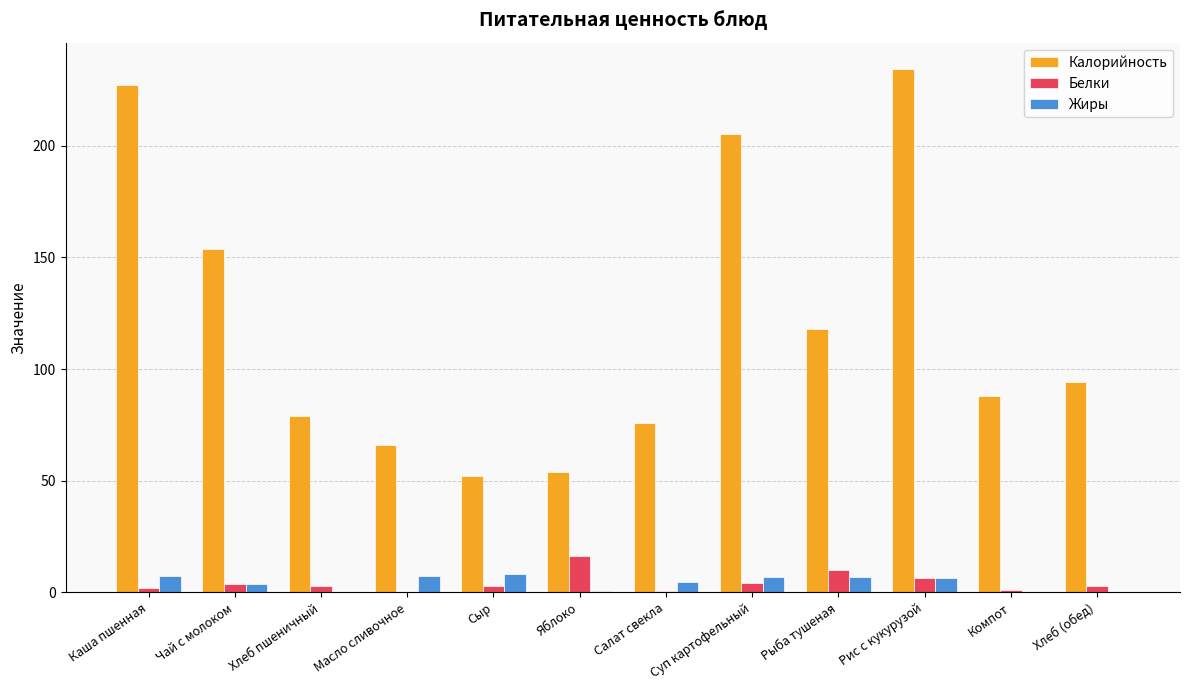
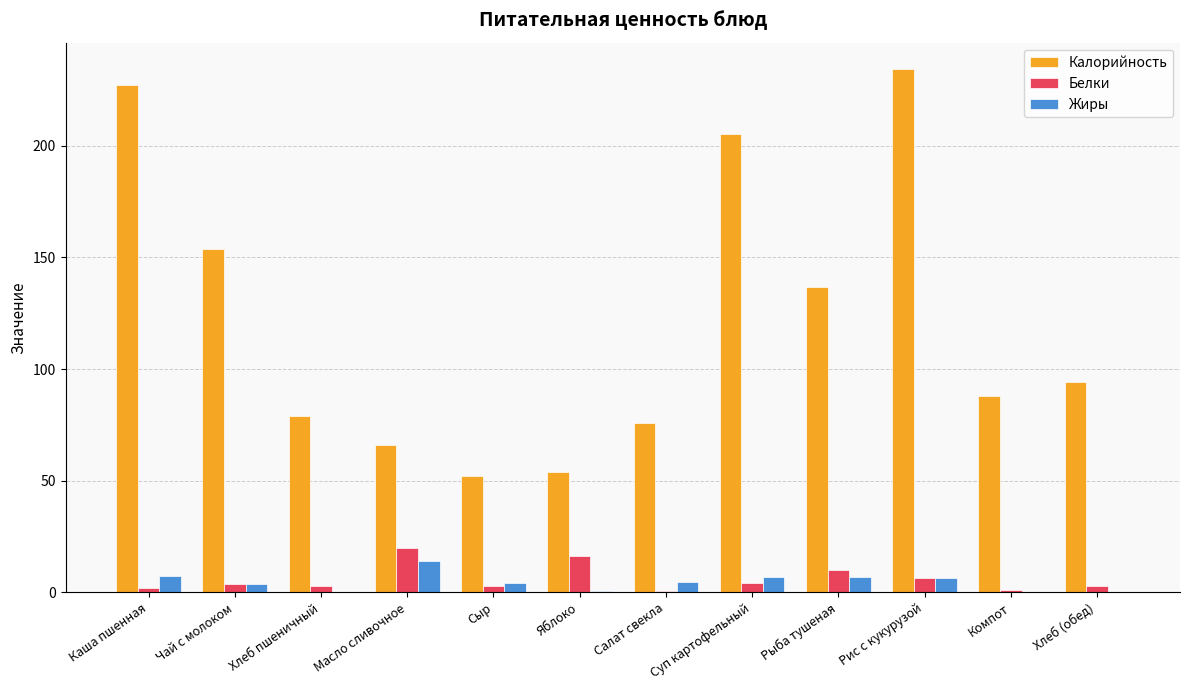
  {
    "Калорийность": {
      "Каша пшенная": 227,
      "Чай с молоком": 154,
      "Хлеб пшеничный": 79,
      "Масло сливочное": 66,
      "Сыр": 52,
      "Яблоко": 54,
      "Салат свекла": 76,
      "Суп картофельный": 206,
-     "Рыба тушеная": 118,
+     "Рыба тушеная": 137,
      "Рис с кукурузой": 234,
      "Компот": 88,
      "Хлеб (обед)": 94
    },
    "Белки": {
      "Каша пшенная": 2,
      "Чай с молоком": 4,
      "Хлеб пшеничный": 3,
-     "Масло сливочное": 0,
+     "Масло сливочное": 20,
      "Сыр": 3,
      "Яблоко": 16,
      "Суп картофельный": 4,
      "Рыба тушеная": 10,
      "Рис с кукурузой": 7,
      "Хлеб (обед)": 3
    },
    "Жиры": {
      "Каша пшенная": 7,
      "Чай с молоком": 4,
-     "Масло сливочное": 7,
-     "Сыр": 8,
+     "Масло сливочное": 14,
+     "Сыр": 4,
      "Салат свекла": 5,
      "Суп картофельный": 7,
      "Рыба тушеная": 7,
      "Рис с кукурузой": 6,
      "Компот": 0
    }
  }
